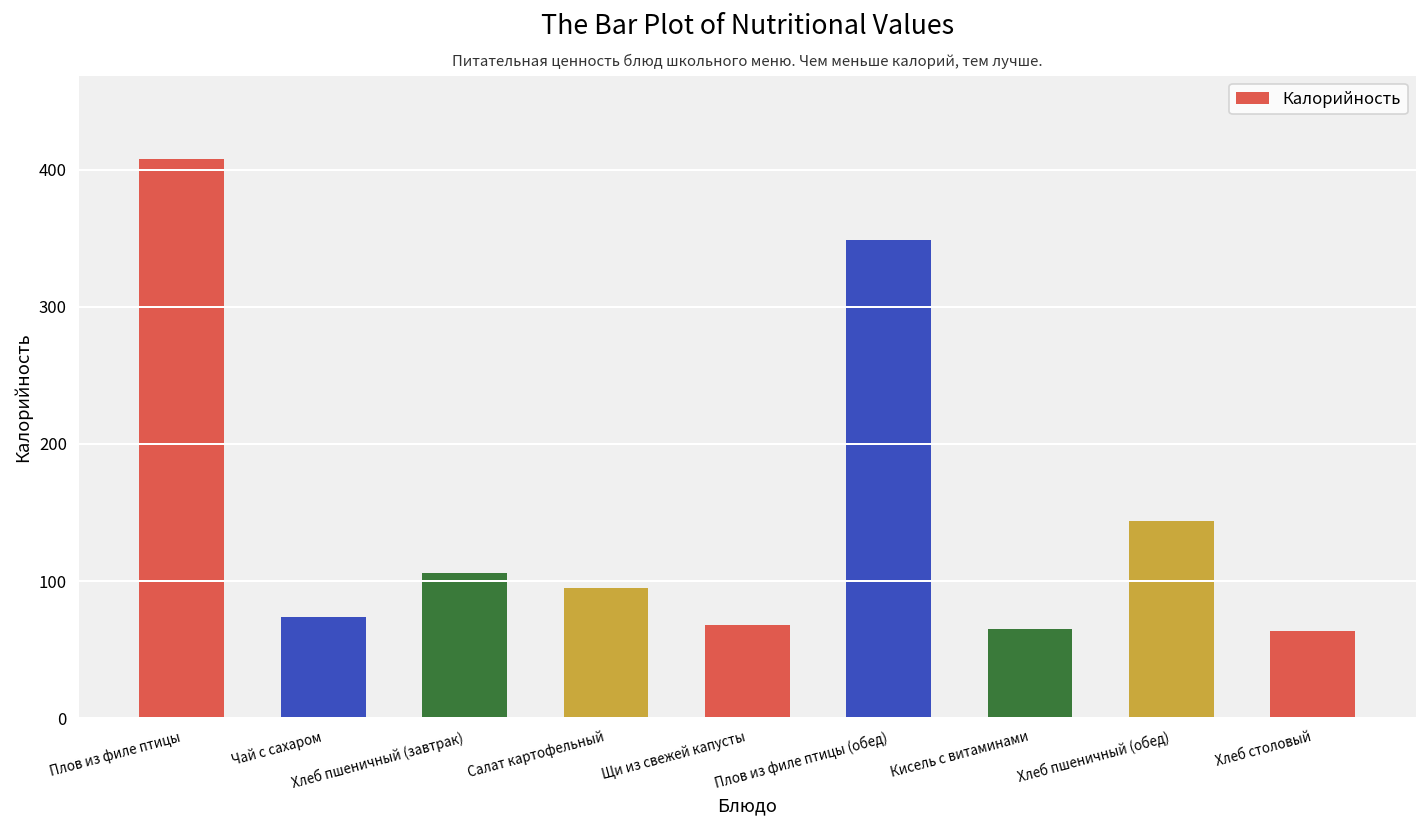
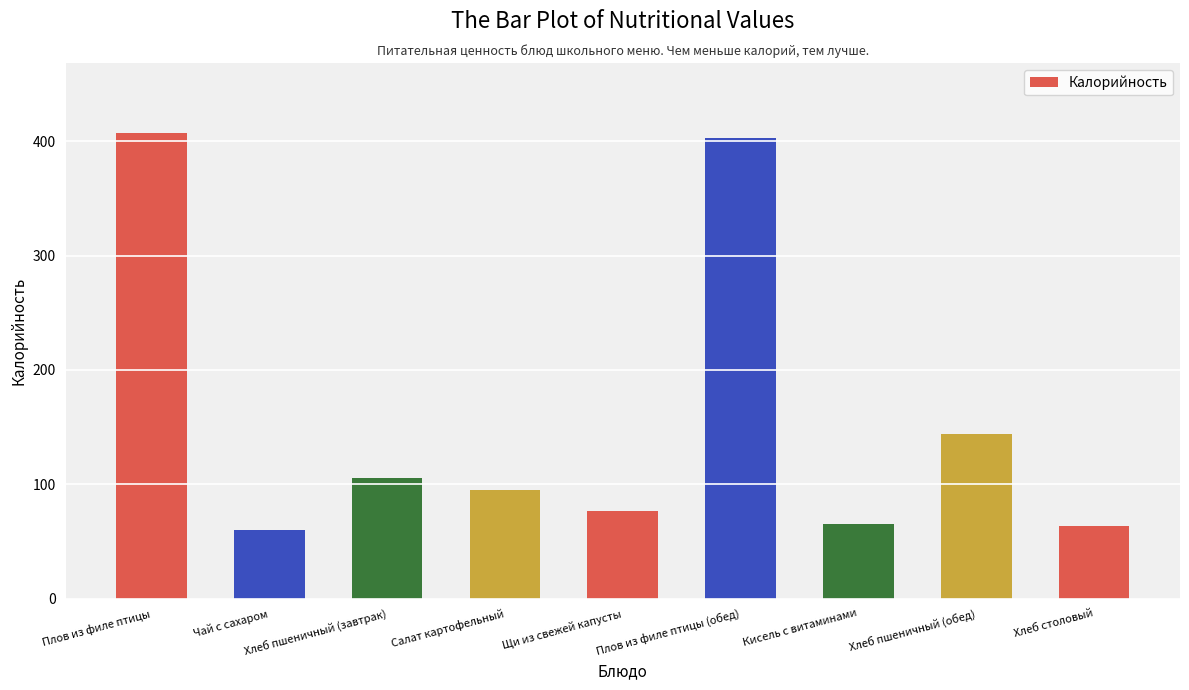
  {
    "Плов из филе птицы": 407,
-   "Чай с сахаром": 74,
+   "Чай с сахаром": 60,
    "Хлеб пшеничный (завтрак)": 106,
    "Салат картофельный": 95,
-   "Щи из свежей капусты": 68,
-   "Плов из филе птицы (обед)": 349,
+   "Щи из свежей капусты": 76,
+   "Плов из филе птицы (обед)": 403,
    "Кисель с витаминами": 65,
    "Хлеб пшеничный (обед)": 144,
    "Хлеб столовый": 63
  }
